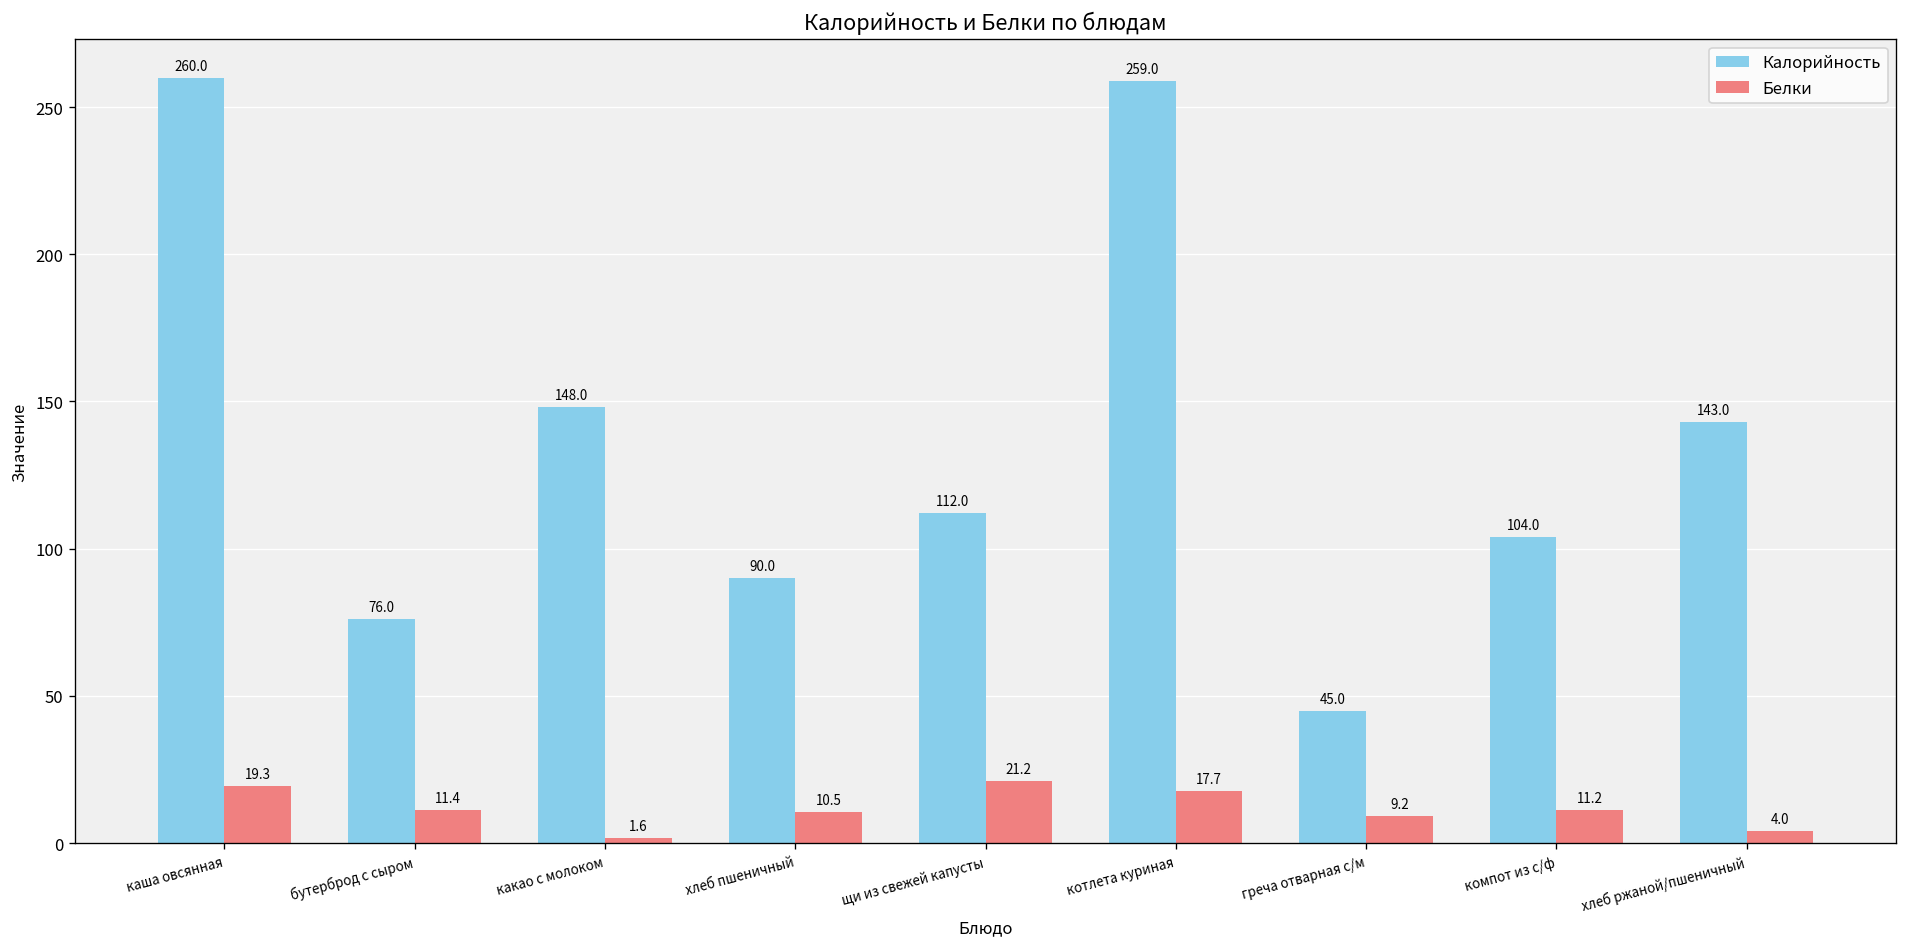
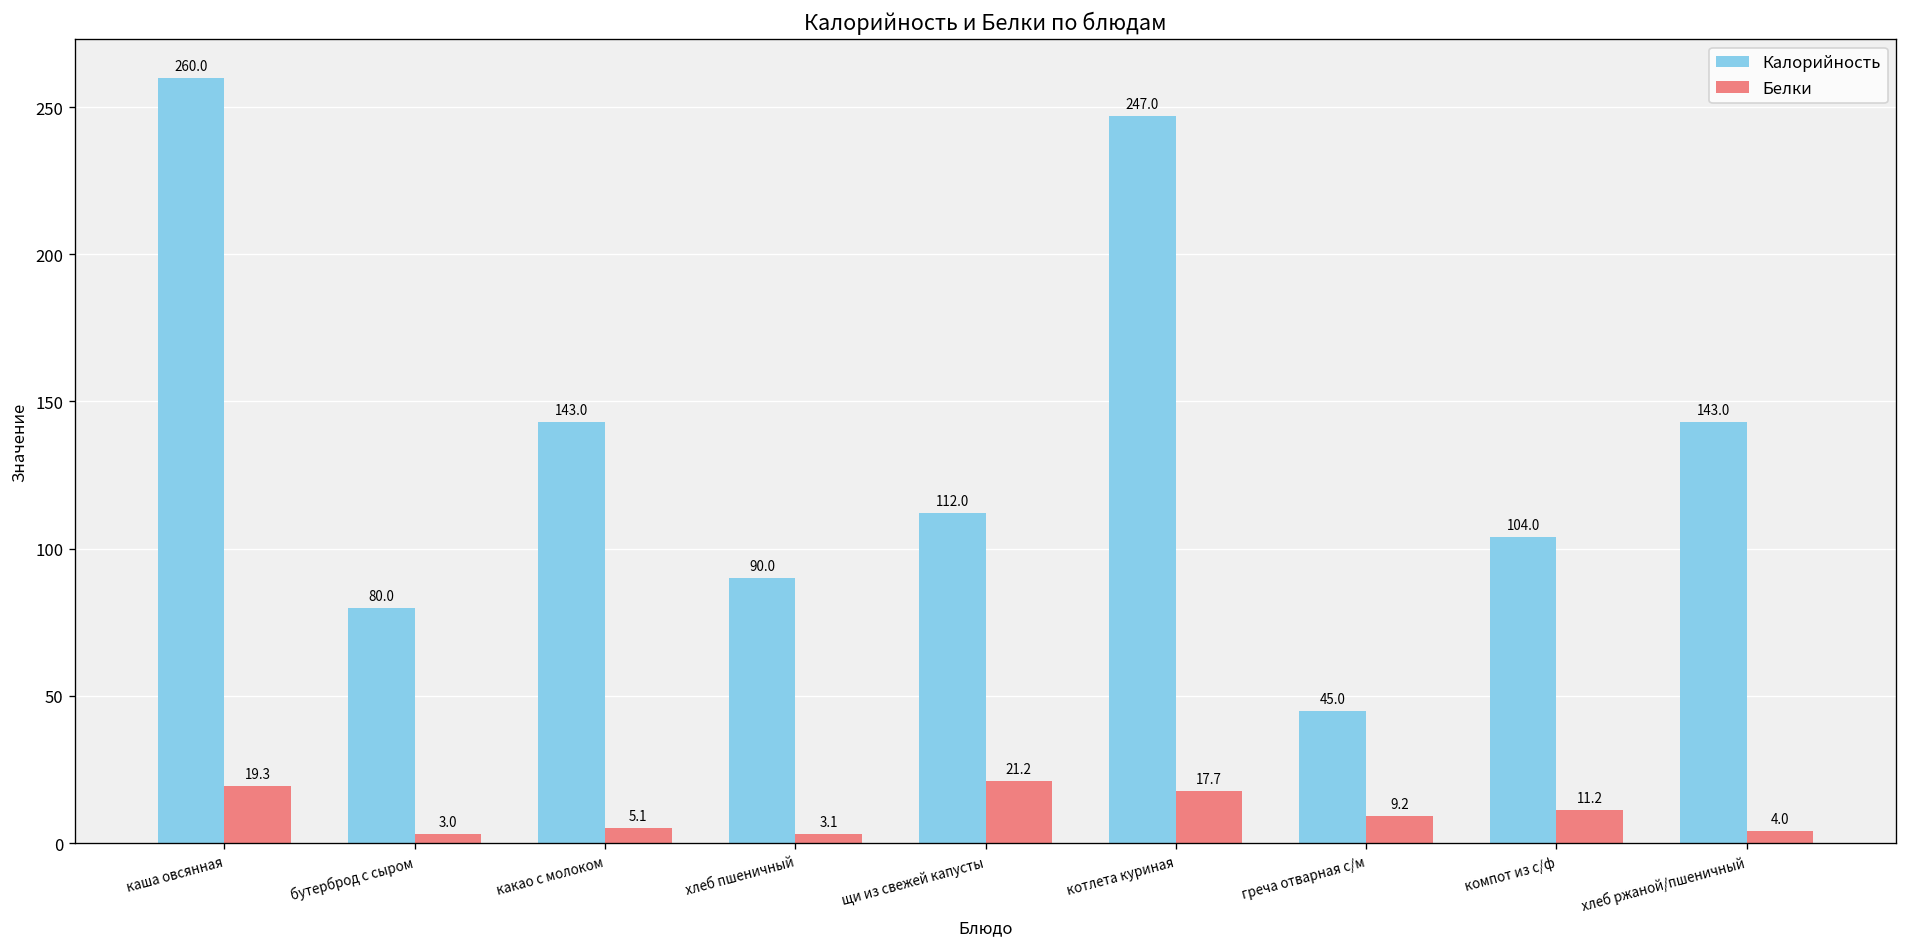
  {
    "Калорийность": {
      "каша овсянная": 260.0,
-     "бутерброд с сыром": 76.0,
-     "какао с молоком": 148.0,
+     "бутерброд с сыром": 80.0,
+     "какао с молоком": 143.0,
      "хлеб пшеничный": 90.0,
      "щи из свежей капусты": 112.0,
-     "котлета куриная": 259.0,
+     "котлета куриная": 247.0,
      "греча отварная с/м": 45.0,
      "компот из с/ф": 104.0,
      "хлеб ржаной/пшеничный": 143.0
    },
    "Белки": {
      "каша овсянная": 19.3,
-     "бутерброд с сыром": 11.4,
-     "какао с молоком": 1.6,
-     "хлеб пшеничный": 10.5,
+     "бутерброд с сыром": 3.0,
+     "какао с молоком": 5.1,
+     "хлеб пшеничный": 3.1,
      "щи из свежей капусты": 21.2,
      "котлета куриная": 17.7,
      "греча отварная с/м": 9.2,
      "компот из с/ф": 11.2,
      "хлеб ржаной/пшеничный": 4.0
    }
  }
